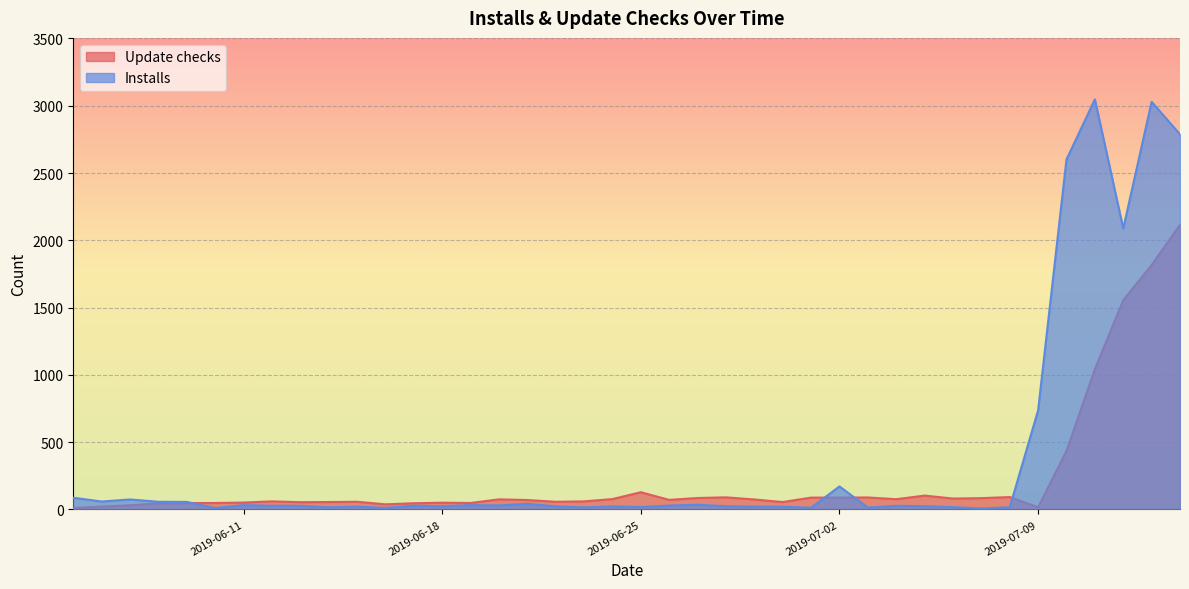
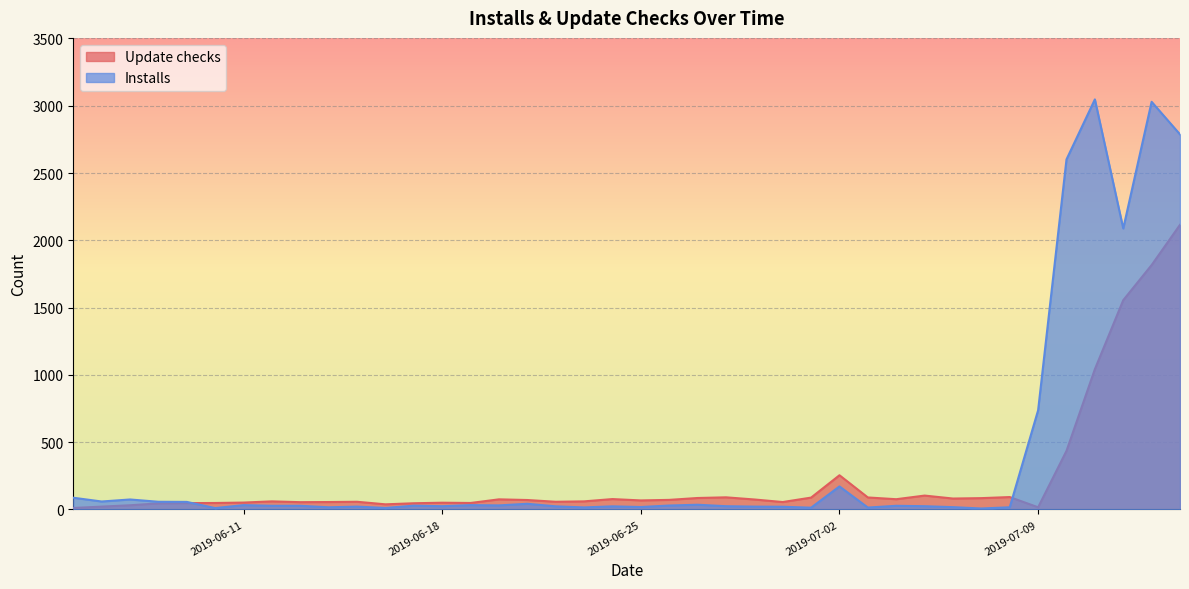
  {
    "Update checks": {
      "2019-06-18": 50,
-     "2019-06-25": 130,
-     "2019-07-02": 90,
+     "2019-06-25": 70,
+     "2019-07-02": 250,
      "2019-07-09": 20
    },
    "Installs": {
      "2019-06-18": 20,
      "2019-06-25": 20,
      "2019-07-02": 170,
      "2019-07-09": 740
    }
  }
